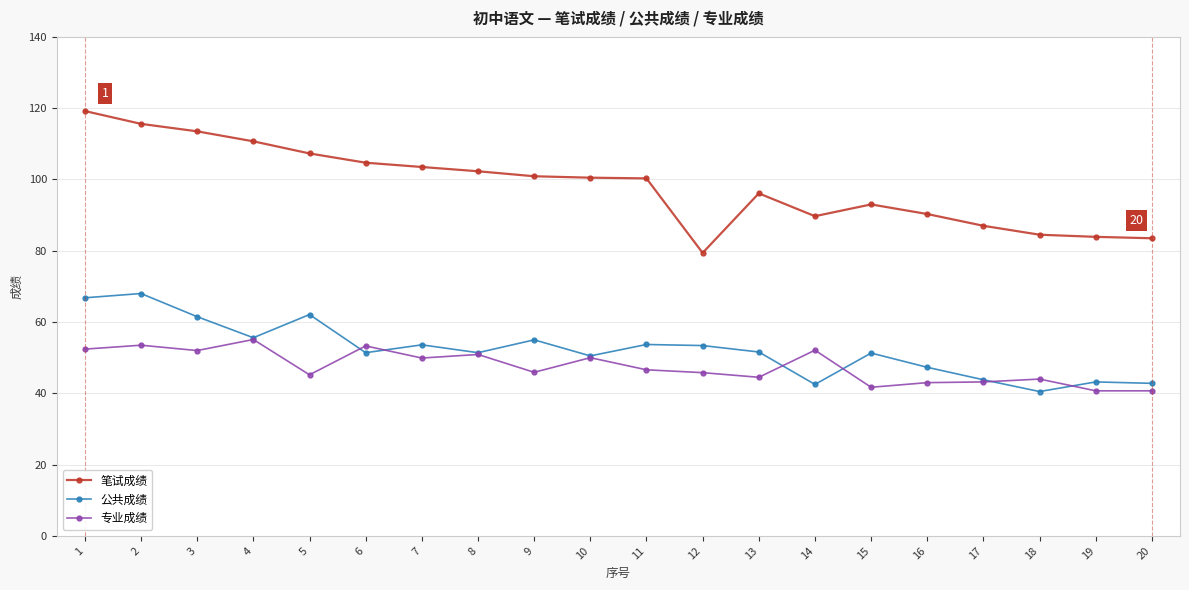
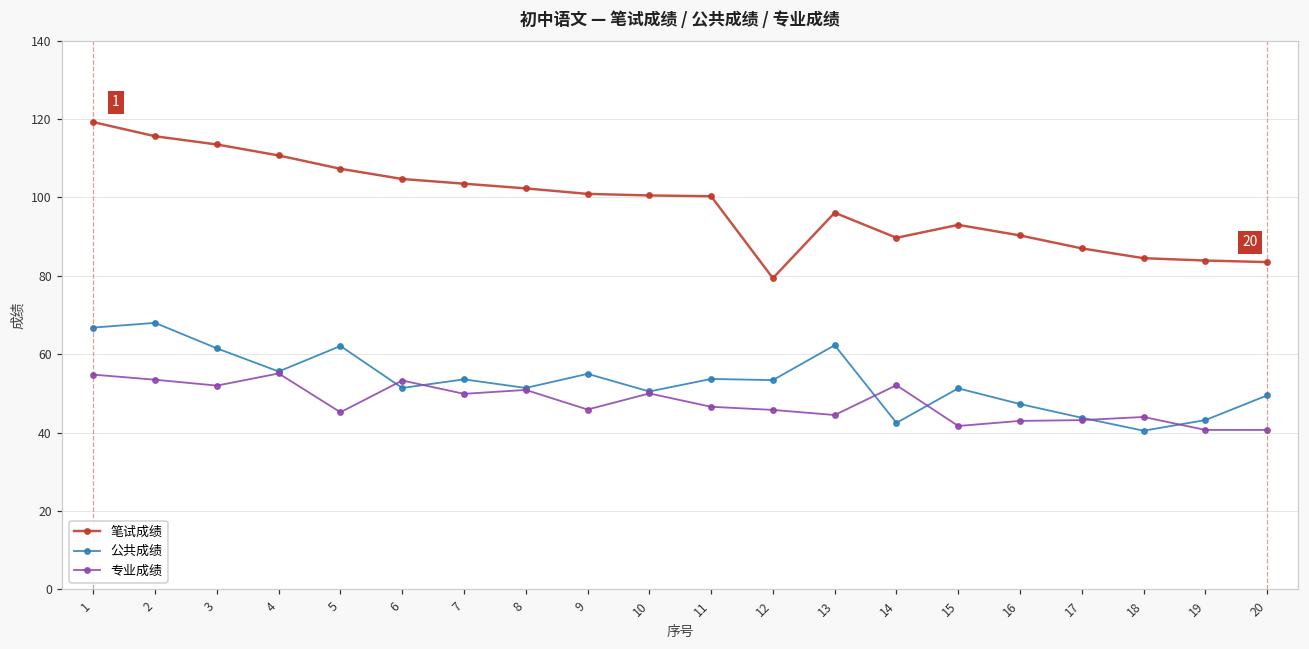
  {
    "笔试成绩": {
      "2": 116,
      "3": 114,
      "4": 111,
      "5": 107,
      "6": 105,
      "7": 104,
      "8": 102,
      "9": 101,
      "10": 101,
      "11": 100,
      "12": 79,
      "13": 96,
      "14": 90,
      "15": 93,
      "16": 90,
      "17": 87,
      "18": 85,
      "19": 84
    },
    "公共成绩": {
      "1": 67,
      "2": 68,
      "3": 62,
      "5": 62,
      "6": 51,
      "7": 54,
      "9": 55,
      "11": 54,
      "12": 53,
-     "13": 52,
+     "13": 62,
      "14": 43,
      "15": 51,
      "16": 47,
      "18": 41,
      "19": 43,
-     "20": 43
+     "20": 50
    },
    "专业成绩": {
-     "1": 52,
+     "1": 55,
      "2": 54,
      "3": 52,
      "5": 45,
      "6": 53,
      "7": 50,
      "9": 46,
      "11": 47,
      "12": 46,
      "13": 45,
      "14": 52,
      "15": 42,
      "16": 43,
      "18": 44,
      "19": 41,
      "20": 41
    }
  }
